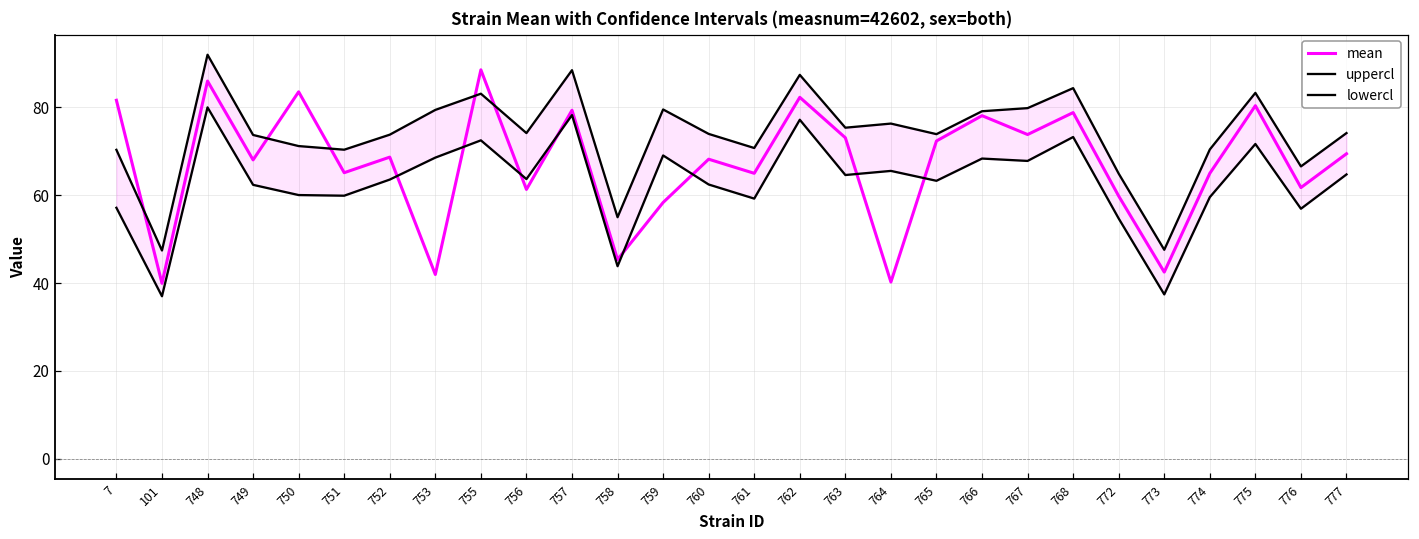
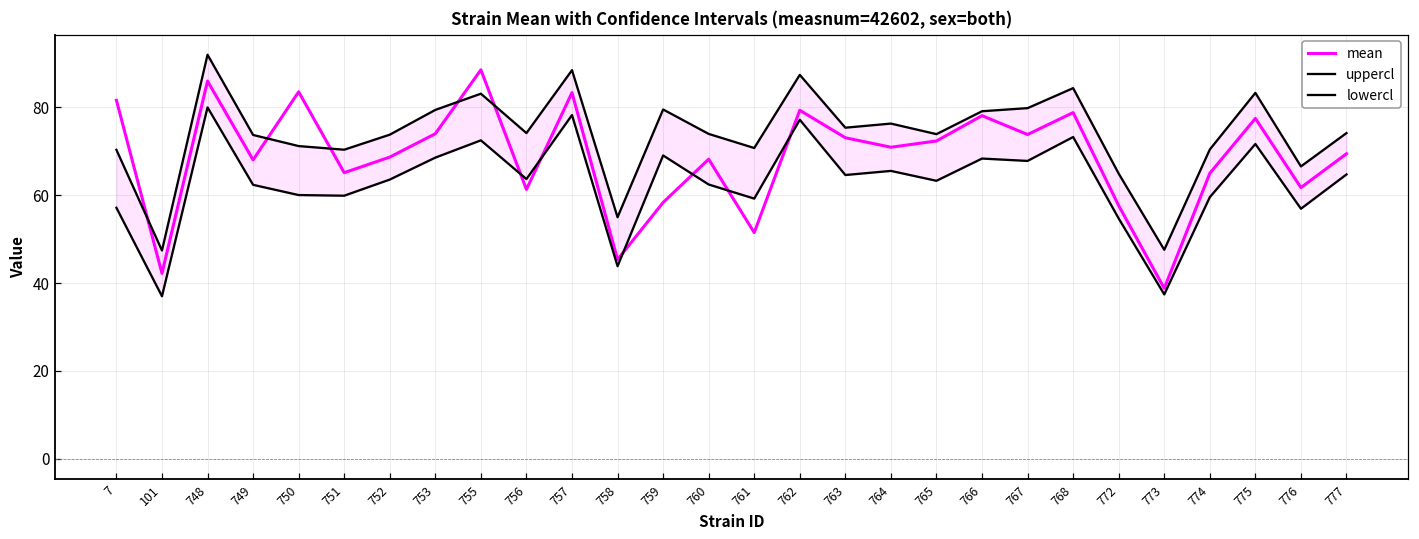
  {
    "mean": {
      "7": 82,
-     "101": 40,
+     "101": 42,
      "748": 86,
      "749": 68,
      "750": 84,
      "751": 65,
      "752": 69,
-     "753": 42,
+     "753": 74,
      "755": 89,
      "756": 61,
-     "757": 79,
+     "757": 83,
      "758": 45,
      "759": 58,
      "760": 68,
-     "761": 65,
-     "762": 82,
+     "761": 52,
+     "762": 79,
      "763": 73,
-     "764": 40,
+     "764": 71,
      "765": 72,
      "766": 78,
      "767": 74,
      "768": 79,
-     "772": 60,
-     "773": 43,
+     "772": 58,
+     "773": 39,
      "774": 65,
-     "775": 80,
+     "775": 78,
      "776": 62,
      "777": 69
    }
  }
